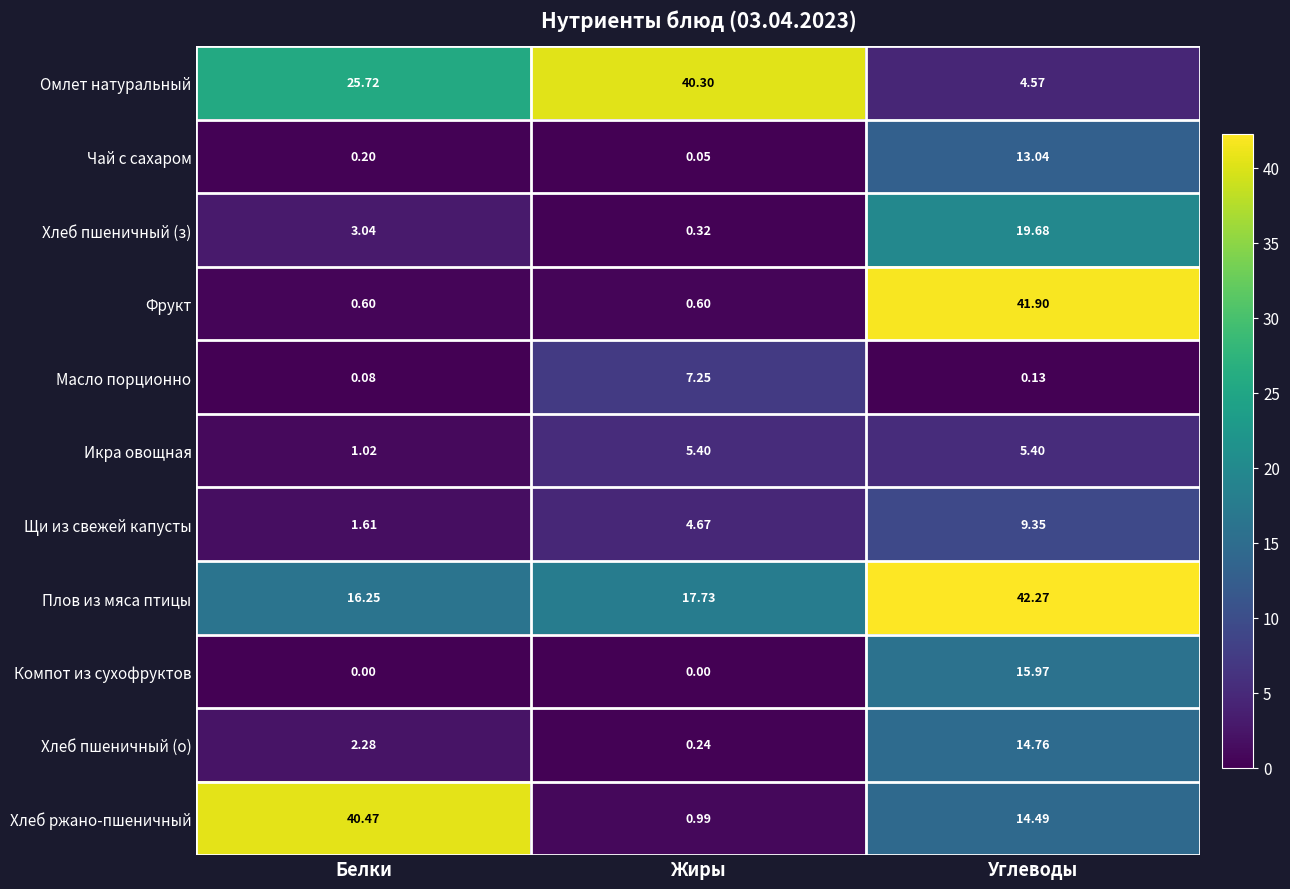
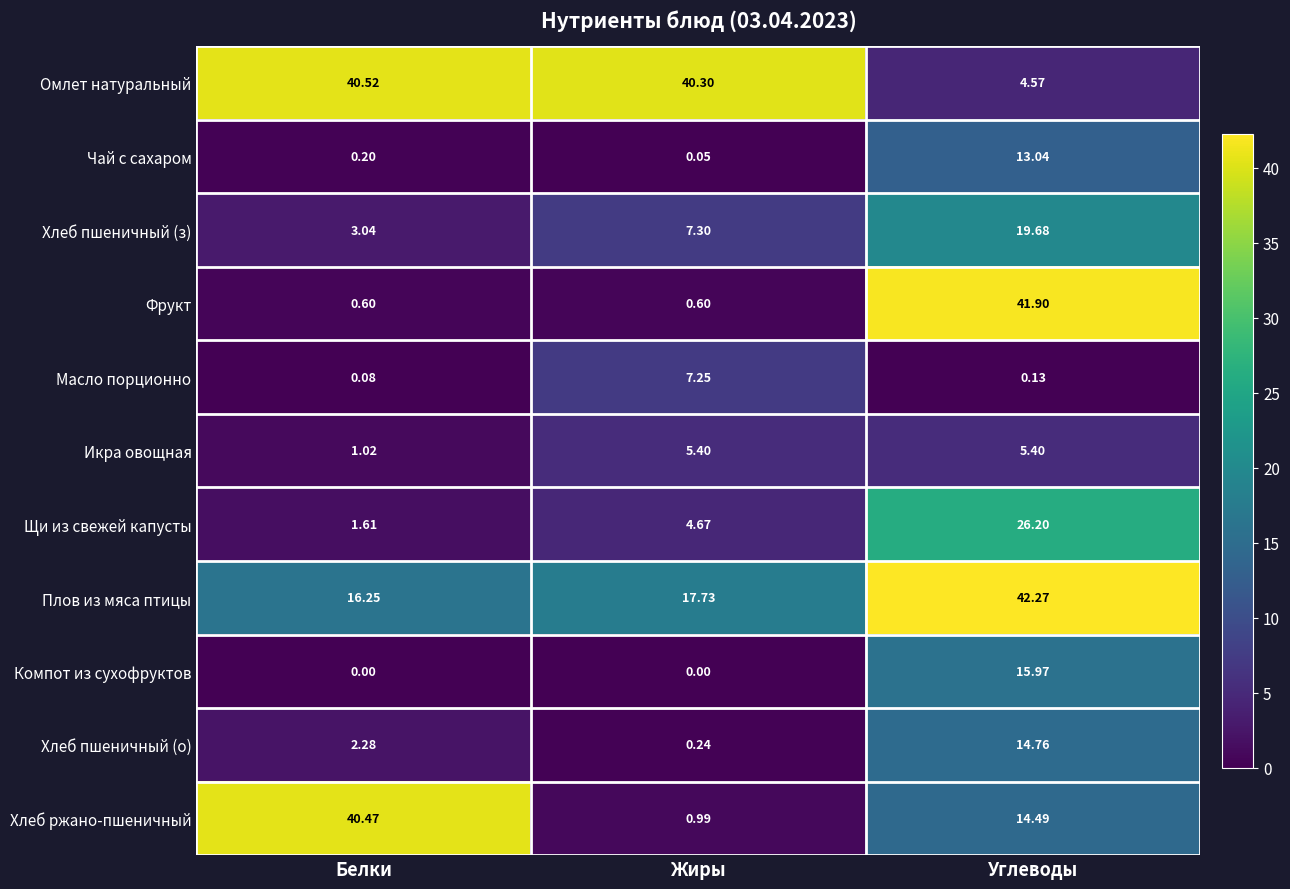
  {
    "Омлет натуральный": {
-     "Белки": 25.72,
+     "Белки": 40.52,
      "Жиры": 40.30,
      "Углеводы": 4.57
    },
    "Чай с сахаром": {
      "Белки": 0.20,
      "Жиры": 0.05,
      "Углеводы": 13.04
    },
    "Хлеб пшеничный (з)": {
      "Белки": 3.04,
-     "Жиры": 0.32,
+     "Жиры": 7.30,
      "Углеводы": 19.68
    },
    "Фрукт": {
      "Белки": 0.60,
      "Жиры": 0.60,
      "Углеводы": 41.90
    },
    "Масло порционно": {
      "Белки": 0.08,
      "Жиры": 7.25,
      "Углеводы": 0.13
    },
    "Икра овощная": {
      "Белки": 1.02,
      "Жиры": 5.40,
      "Углеводы": 5.40
    },
    "Щи из свежей капусты": {
      "Белки": 1.61,
      "Жиры": 4.67,
-     "Углеводы": 9.35
+     "Углеводы": 26.20
    },
    "Плов из мяса птицы": {
      "Белки": 16.25,
      "Жиры": 17.73,
      "Углеводы": 42.27
    },
    "Компот из сухофруктов": {
      "Белки": 0.00,
      "Жиры": 0.00,
      "Углеводы": 15.97
    },
    "Хлеб пшеничный (о)": {
      "Белки": 2.28,
      "Жиры": 0.24,
      "Углеводы": 14.76
    },
    "Хлеб ржано-пшеничный": {
      "Белки": 40.47,
      "Жиры": 0.99,
      "Углеводы": 14.49
    }
  }
